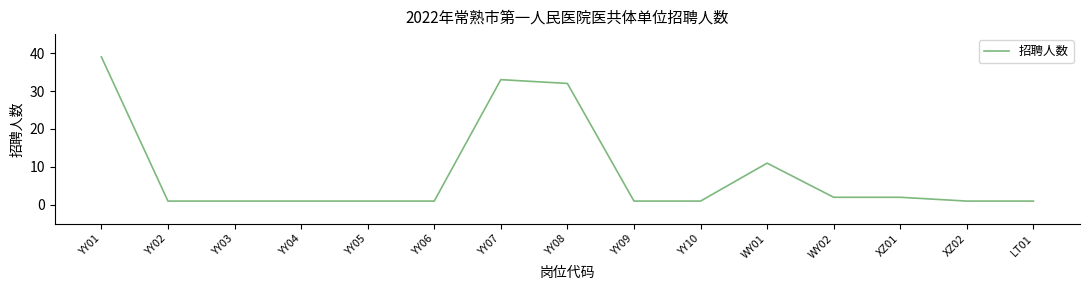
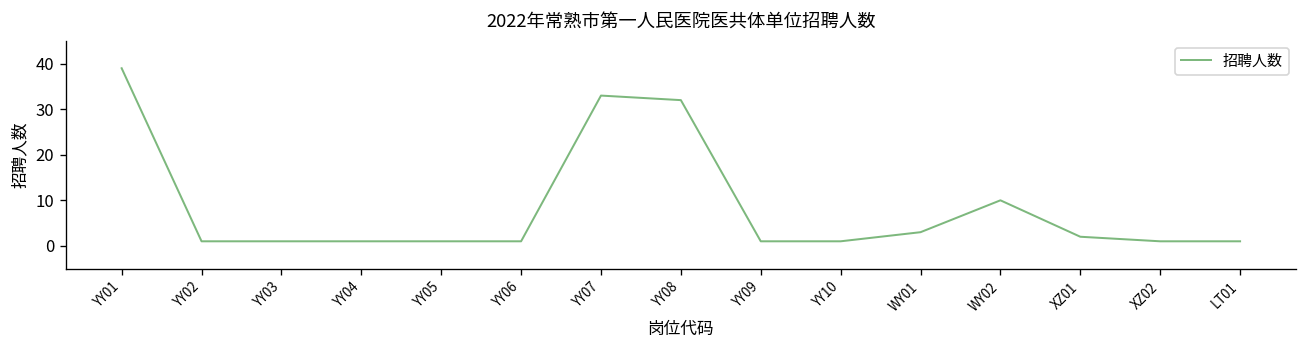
  {
    "YY01": 39,
    "YY02": 1,
    "YY03": 1,
    "YY04": 1,
    "YY05": 1,
    "YY06": 1,
    "YY07": 33,
    "YY08": 32,
    "YY09": 1,
    "YY10": 1,
-   "WY01": 11,
-   "WY02": 2,
+   "WY01": 3,
+   "WY02": 10,
    "XZ01": 2,
    "XZ02": 1,
    "LT01": 1
  }
